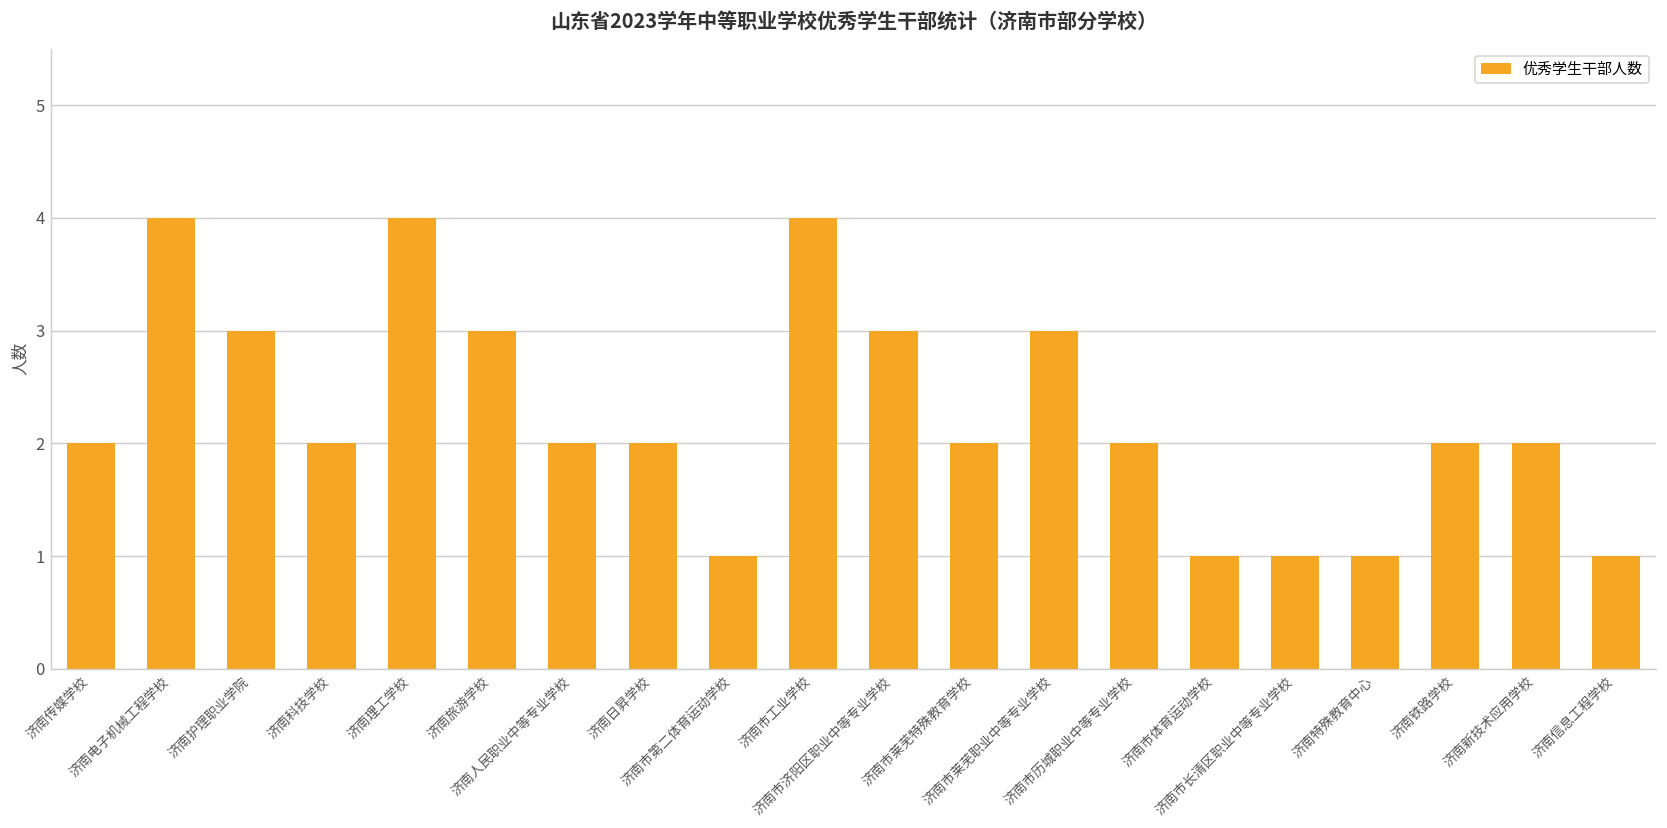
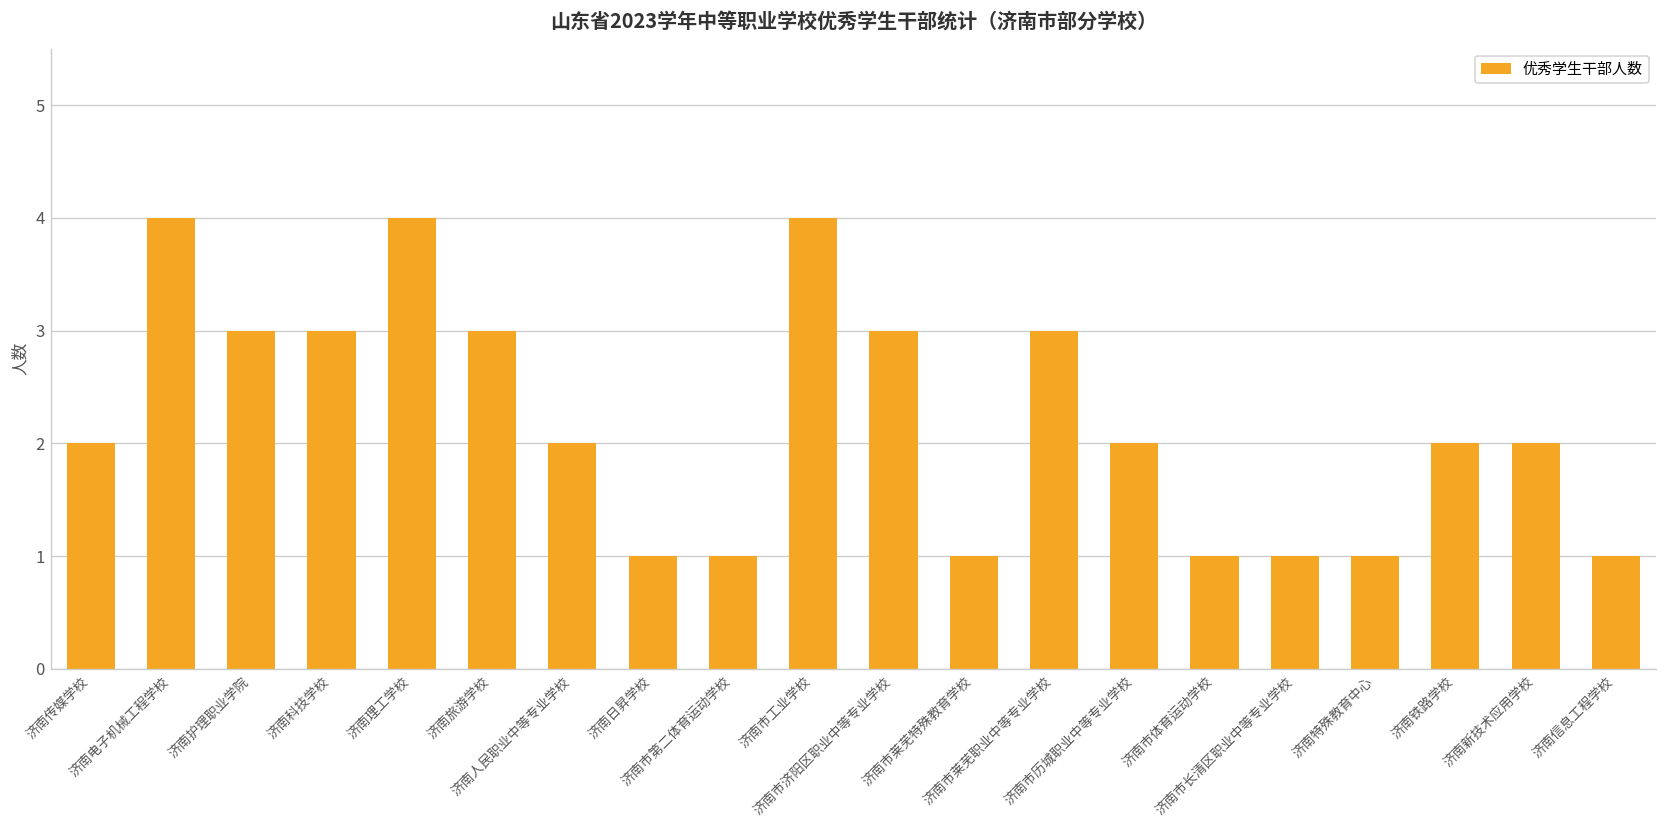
  {
    "济南传媒学校": 2,
    "济南电子机械工程学校": 4,
    "济南护理职业学院": 3,
-   "济南科技学校": 2,
+   "济南科技学校": 3,
    "济南理工学校": 4,
    "济南旅游学校": 3,
    "济南人民职业中等专业学校": 2,
-   "济南日昇学校": 2,
+   "济南日昇学校": 1,
    "济南市第二体育运动学校": 1,
    "济南市工业学校": 4,
    "济南市济阳区职业中等专业学校": 3,
-   "济南市莱芜特殊教育学校": 2,
+   "济南市莱芜特殊教育学校": 1,
    "济南市莱芜职业中等专业学校": 3,
    "济南市历城职业中等专业学校": 2,
    "济南市体育运动学校": 1,
    "济南市长清区职业中等专业学校": 1,
    "济南特殊教育中心": 1,
    "济南铁路学校": 2,
    "济南新技术应用学校": 2,
    "济南信息工程学校": 1
  }
